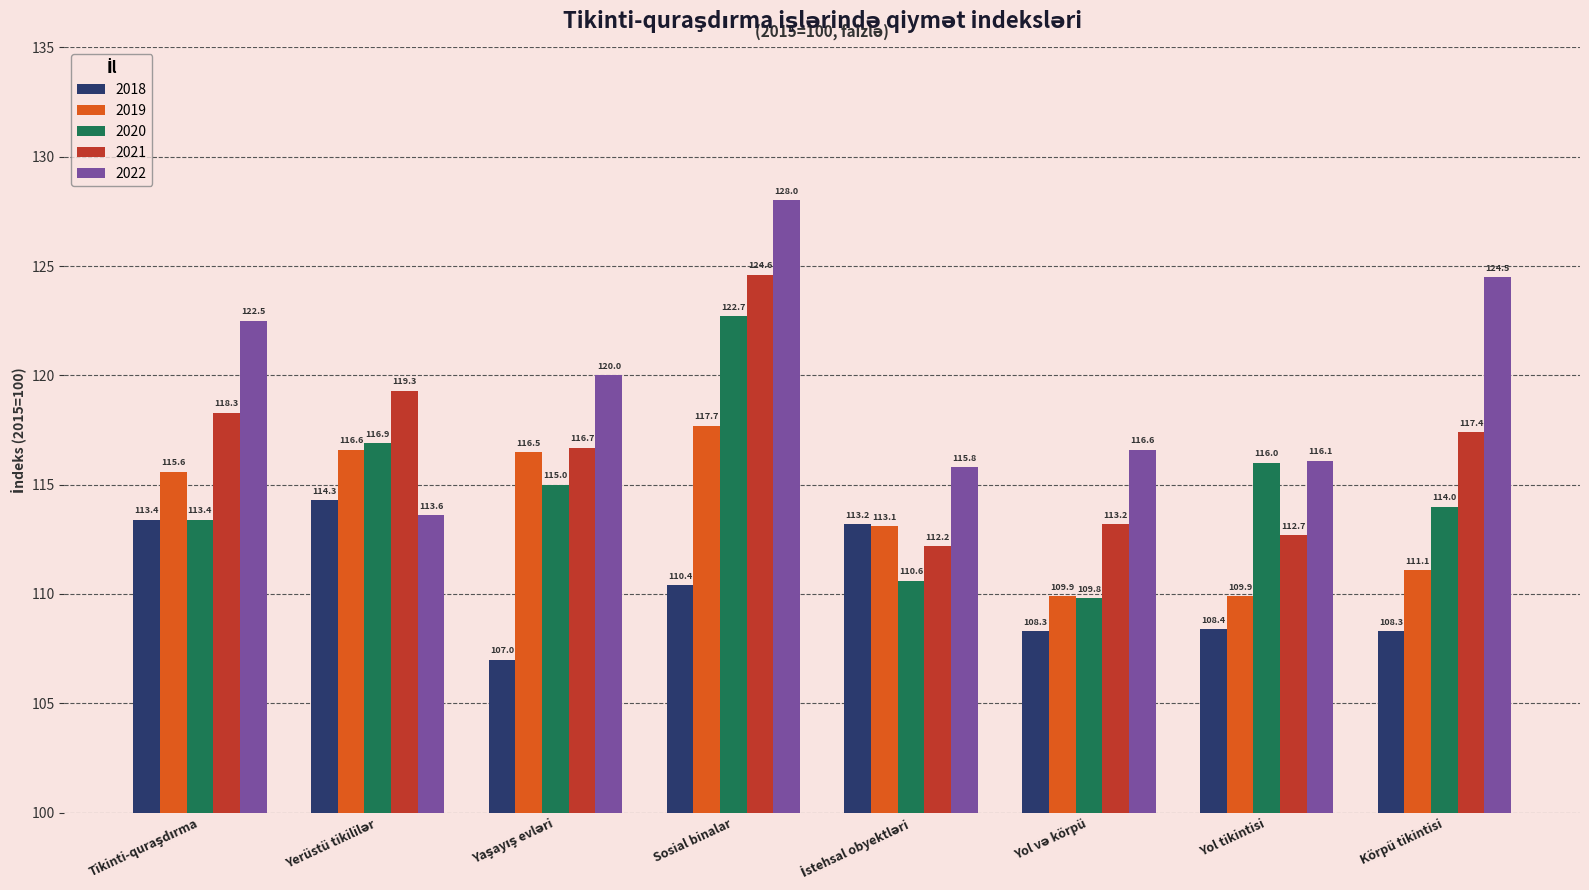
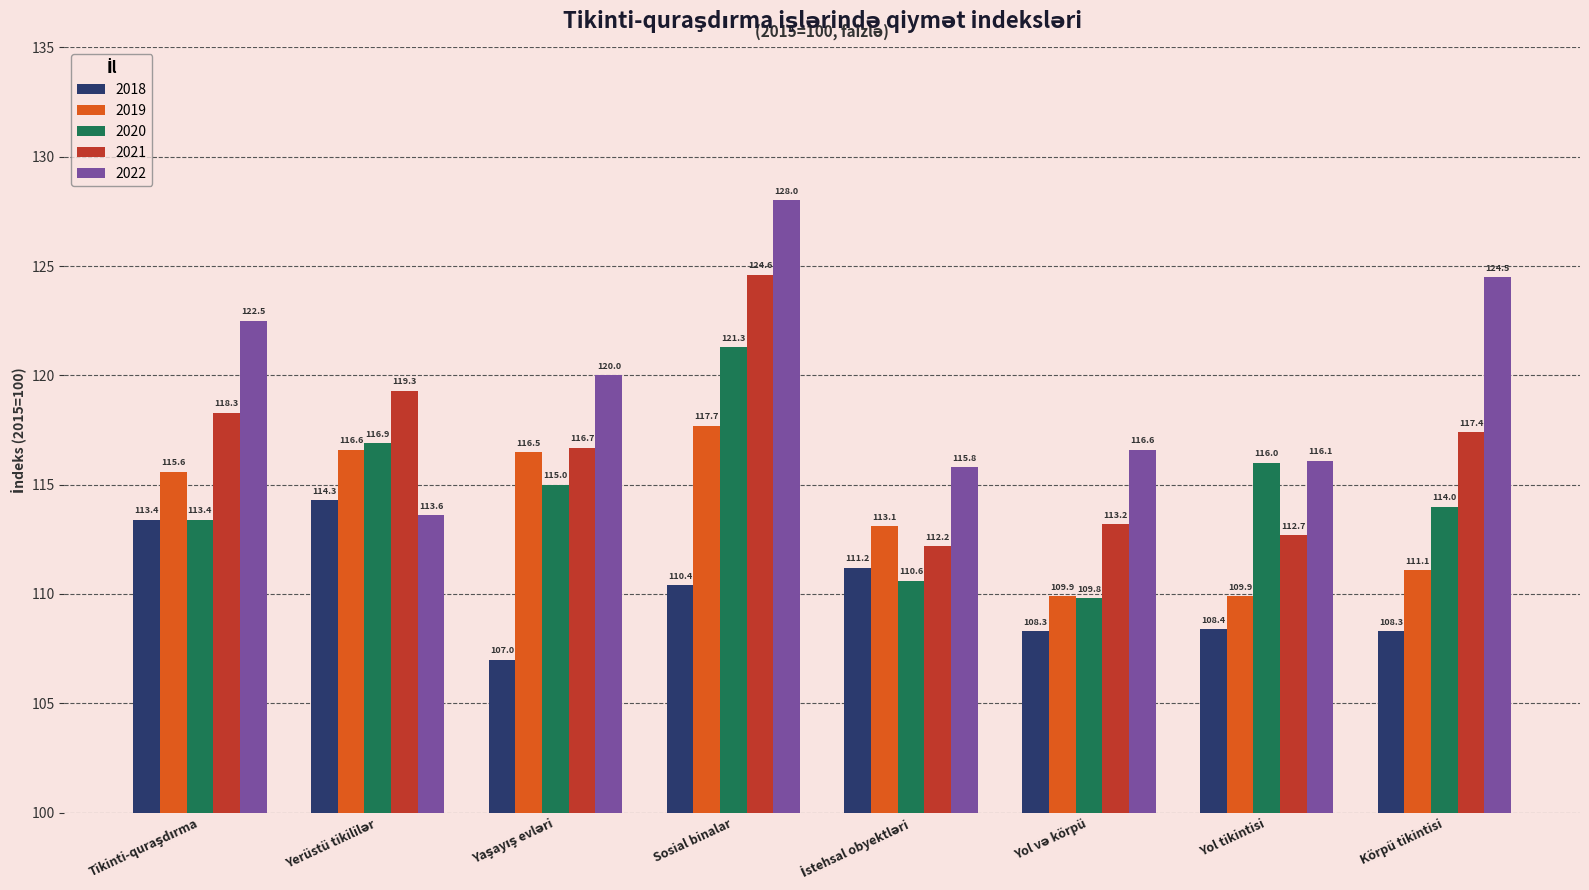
  {
    "2018": {
      "Tikinti-quraşdırma": 113.4,
      "Yerüstü tikililər": 114.3,
      "Yaşayış evləri": 107.0,
      "Sosial binalar": 110.4,
-     "İstehsal obyektləri": 113.2,
+     "İstehsal obyektləri": 111.2,
      "Yol və körpü": 108.3,
      "Yol tikintisi": 108.4,
      "Körpü tikintisi": 108.3
    },
    "2020": {
      "Tikinti-quraşdırma": 113.4,
      "Yerüstü tikililər": 116.9,
      "Yaşayış evləri": 115.0,
-     "Sosial binalar": 122.7,
+     "Sosial binalar": 121.3,
      "İstehsal obyektləri": 110.6,
      "Yol və körpü": 109.8,
      "Yol tikintisi": 116.0,
      "Körpü tikintisi": 114.0
    },
    "2022": {
      "Tikinti-quraşdırma": 122.5,
      "Yerüstü tikililər": 113.6,
      "Yaşayış evləri": 120.0,
      "Sosial binalar": 128.0,
      "İstehsal obyektləri": 115.8,
      "Yol və körpü": 116.6,
      "Yol tikintisi": 116.1,
      "Körpü tikintisi": 124.5
    }
  }
